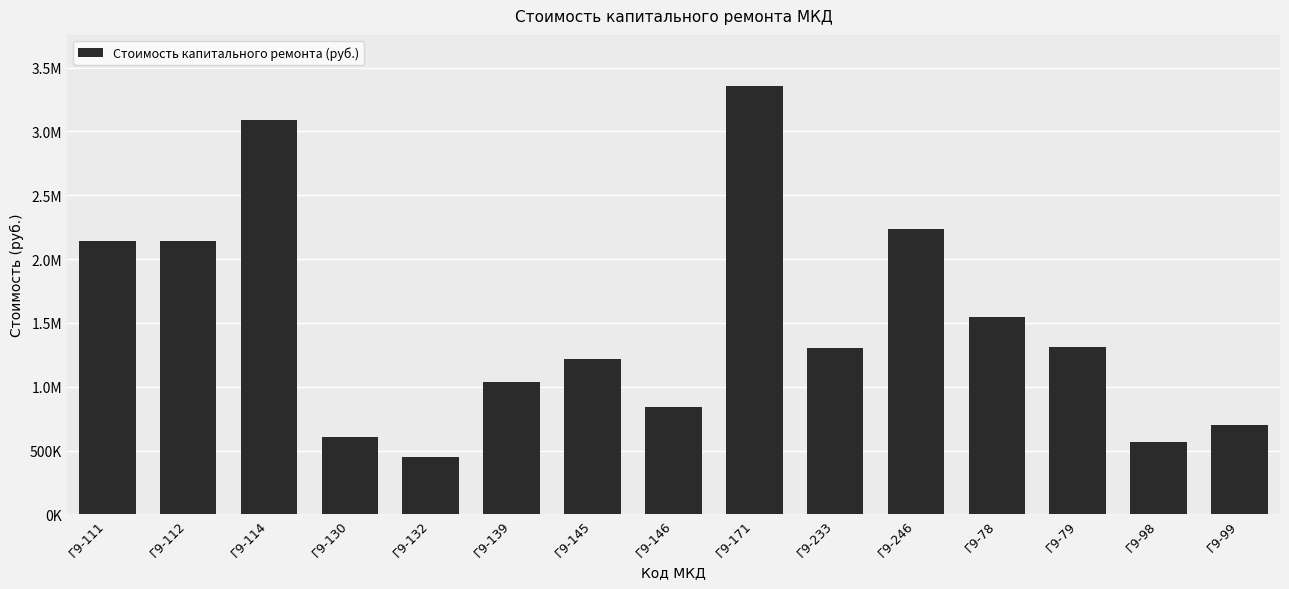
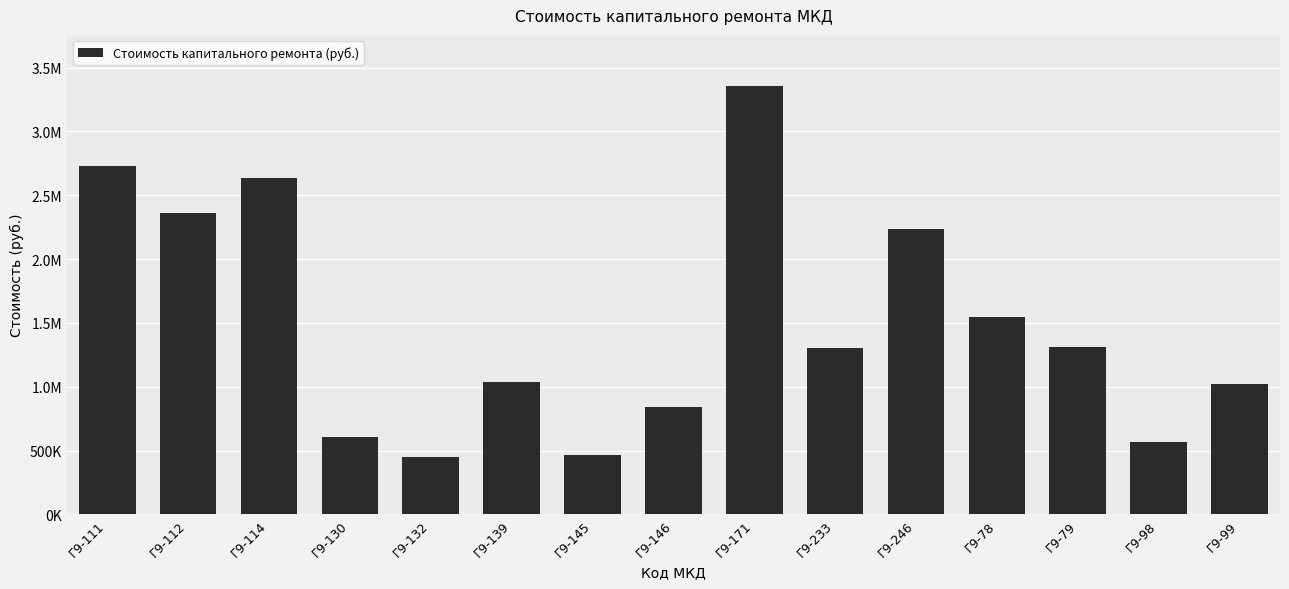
  {
-   "Г9-111": 2140000,
-   "Г9-112": 2150000,
-   "Г9-114": 3090000,
+   "Г9-111": 2730000,
+   "Г9-112": 2360000,
+   "Г9-114": 2630000,
    "Г9-130": 610000,
    "Г9-132": 450000,
    "Г9-139": 1040000,
-   "Г9-145": 1220000,
+   "Г9-145": 470000,
    "Г9-146": 840000,
    "Г9-171": 3350000,
    "Г9-233": 1300000,
    "Г9-246": 2240000,
    "Г9-78": 1550000,
    "Г9-79": 1310000,
    "Г9-98": 570000,
-   "Г9-99": 700000
+   "Г9-99": 1020000
  }
